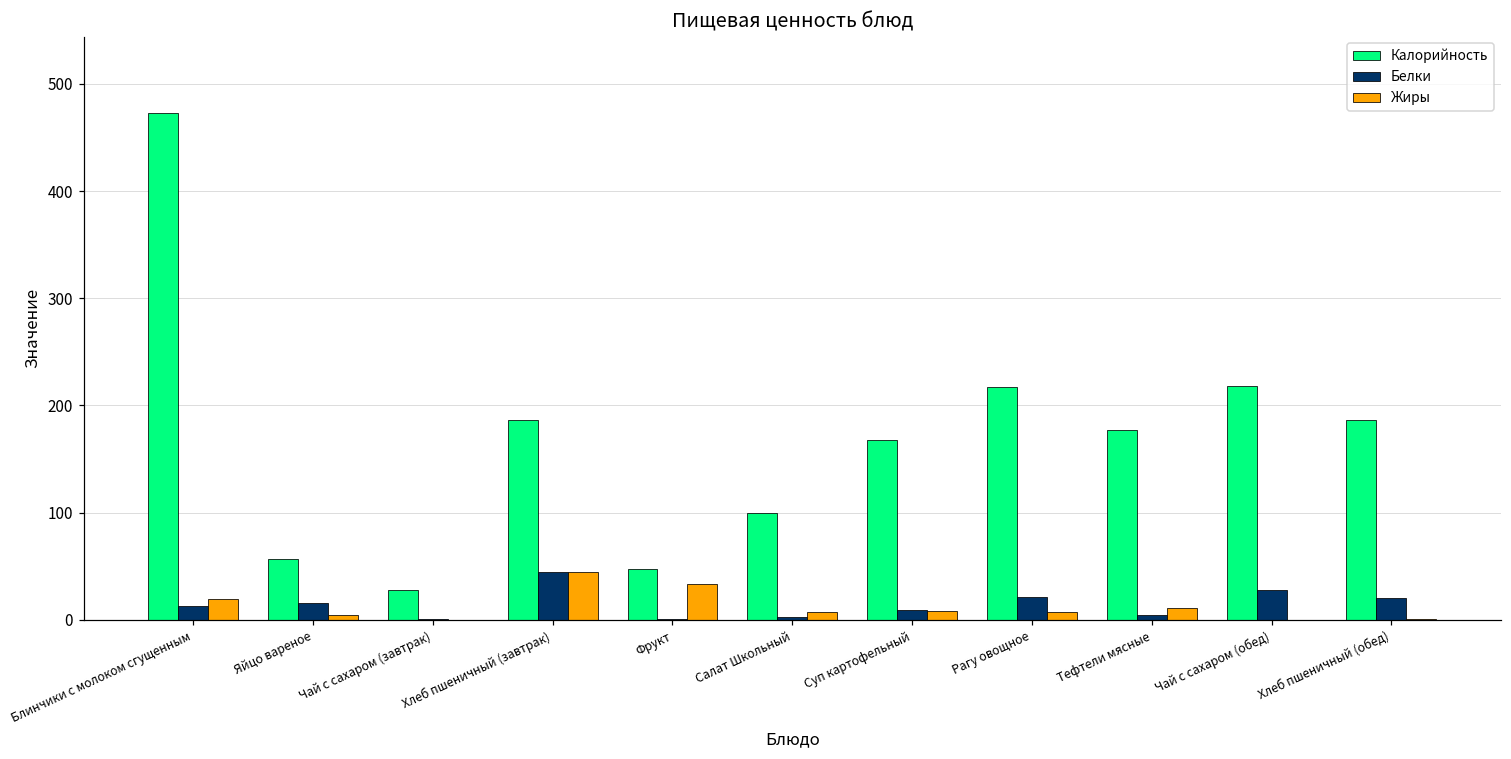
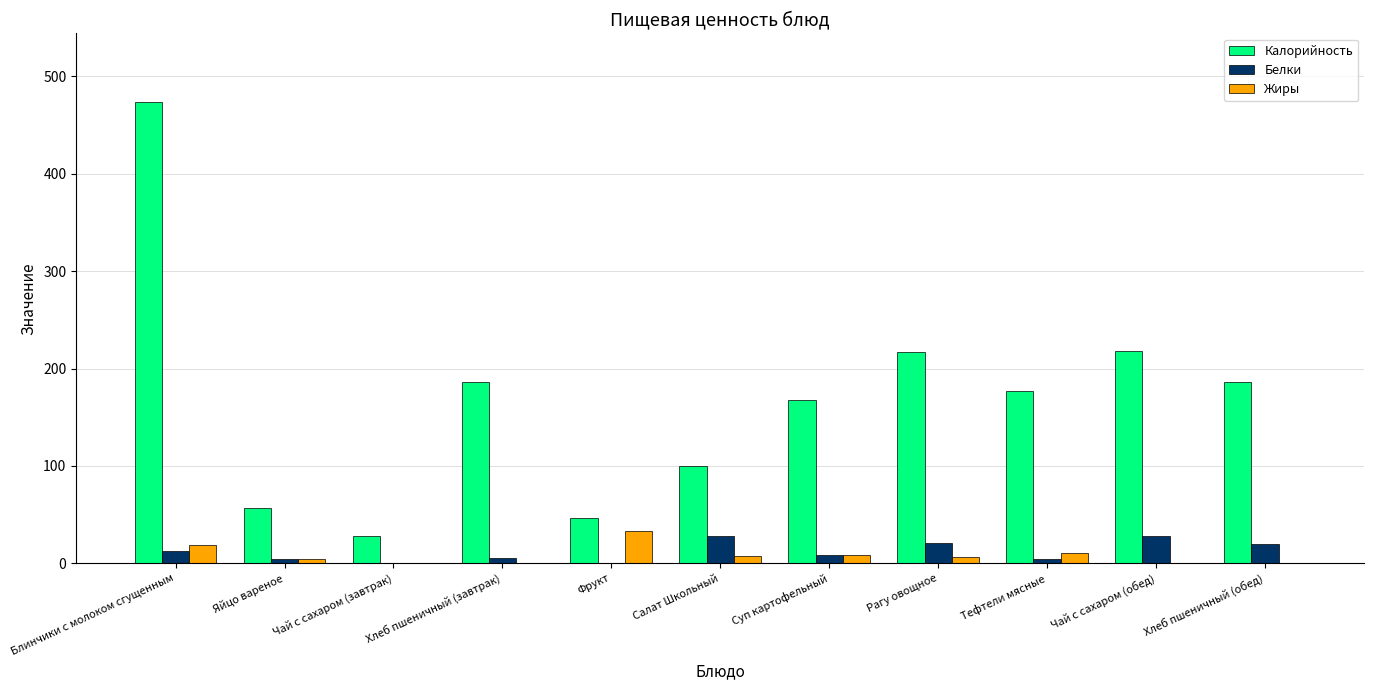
  {
    "Калорийность": {
      "Блинчики с молоком сгущенным": 470,
      "Яйцо вареное": 60,
      "Чай с сахаром (завтрак)": 30,
      "Хлеб пшеничный (завтрак)": 190,
      "Фрукт": 50,
      "Салат Школьный": 100,
      "Суп картофельный": 170,
      "Рагу овощное": 220,
      "Тефтели мясные": 180,
      "Чай с сахаром (обед)": 220,
      "Хлеб пшеничный (обед)": 190
    },
    "Белки": {
      "Блинчики с молоком сгущенным": 10,
-     "Яйцо вареное": 20,
-     "Хлеб пшеничный (завтрак)": 40,
-     "Салат Школьный": 0,
+     "Яйцо вареное": 0,
+     "Хлеб пшеничный (завтрак)": 10,
+     "Салат Школьный": 30,
      "Суп картофельный": 10,
      "Рагу овощное": 20,
      "Тефтели мясные": 0,
      "Чай с сахаром (обед)": 30,
      "Хлеб пшеничный (обед)": 20
    },
    "Жиры": {
      "Блинчики с молоком сгущенным": 20,
      "Яйцо вареное": 0,
      "Чай с сахаром (завтрак)": 0,
-     "Хлеб пшеничный (завтрак)": 40,
+     "Хлеб пшеничный (завтрак)": 0,
      "Фрукт": 30,
      "Салат Школьный": 10,
      "Суп картофельный": 10,
      "Рагу овощное": 10,
      "Тефтели мясные": 10,
      "Чай с сахаром (обед)": 0
    }
  }
